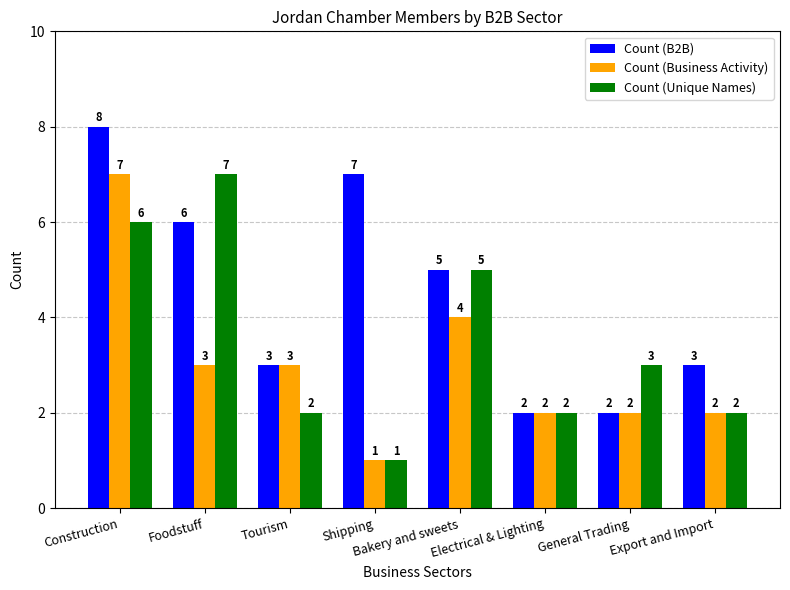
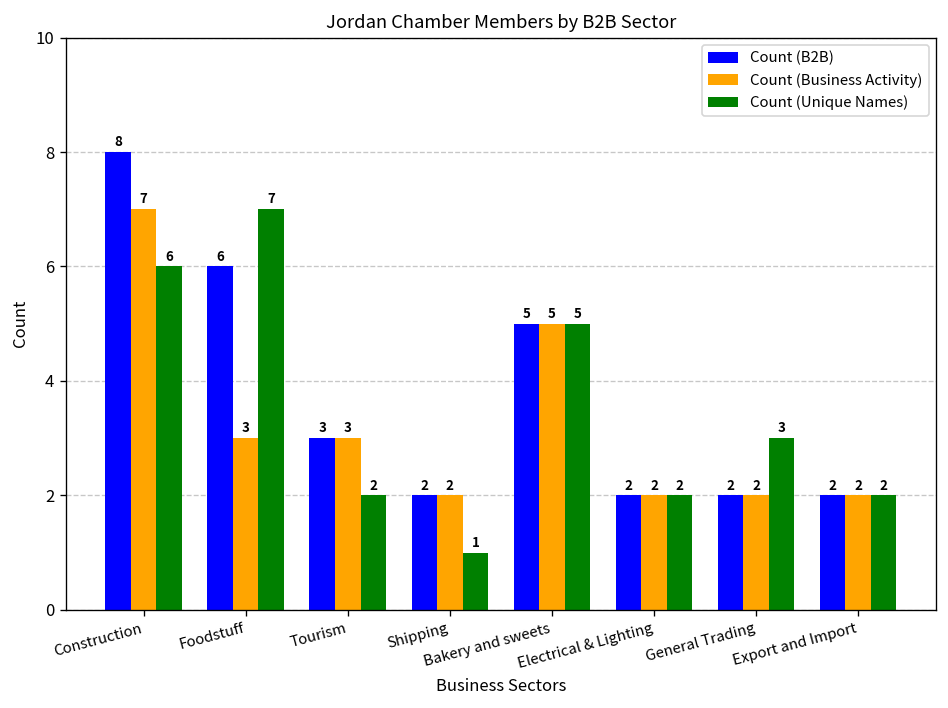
  {
    "Count (B2B)": {
      "Construction": 8,
      "Foodstuff": 6,
      "Tourism": 3,
-     "Shipping": 7,
+     "Shipping": 2,
      "Bakery and sweets": 5,
      "Electrical & Lighting": 2,
      "General Trading": 2,
-     "Export and Import": 3
+     "Export and Import": 2
    },
    "Count (Business Activity)": {
      "Construction": 7,
      "Foodstuff": 3,
      "Tourism": 3,
-     "Shipping": 1,
-     "Bakery and sweets": 4,
+     "Shipping": 2,
+     "Bakery and sweets": 5,
      "Electrical & Lighting": 2,
      "General Trading": 2,
      "Export and Import": 2
    },
    "Count (Unique Names)": {
      "Construction": 6,
      "Foodstuff": 7,
      "Tourism": 2,
      "Shipping": 1,
      "Bakery and sweets": 5,
      "Electrical & Lighting": 2,
      "General Trading": 3,
      "Export and Import": 2
    }
  }
